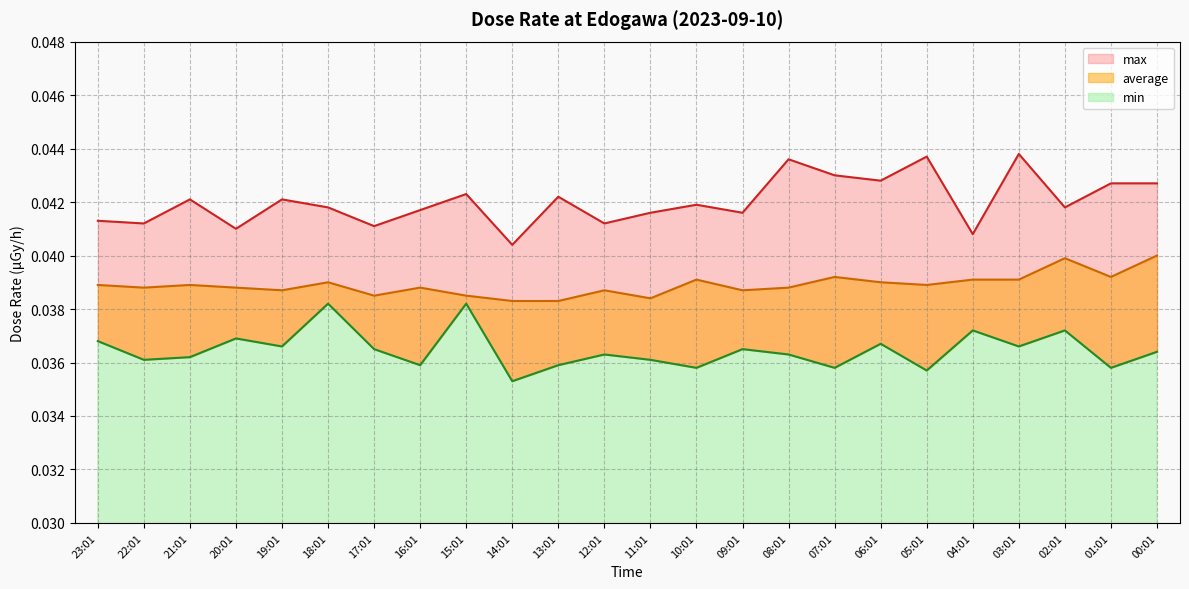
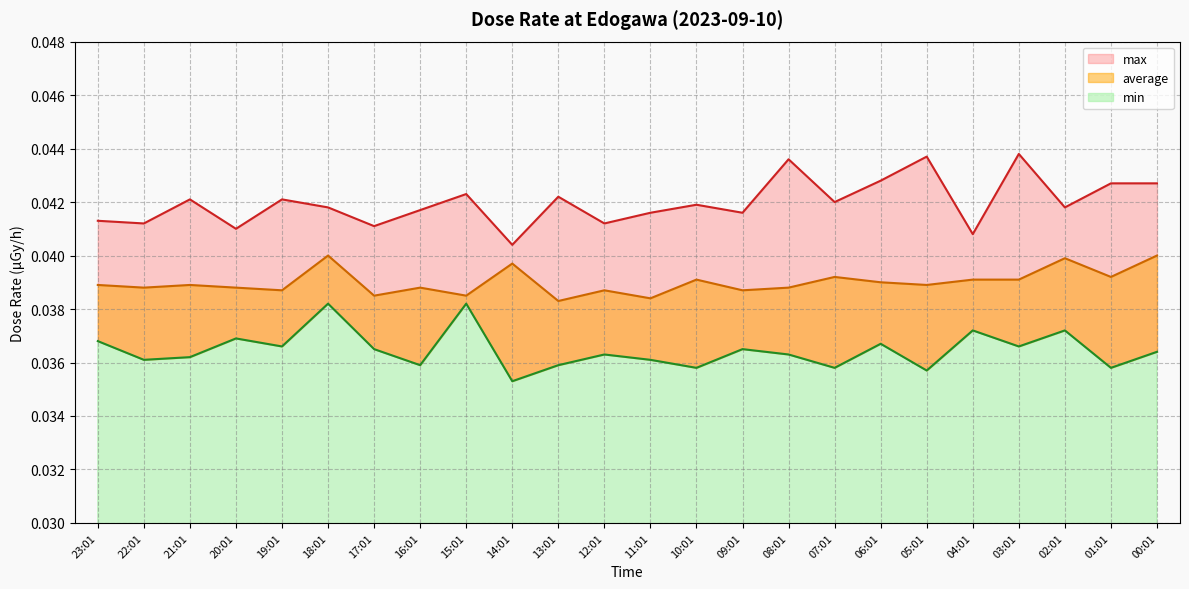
  {
    "max": {
      "23:01": 0.0413,
      "22:01": 0.0412,
      "21:01": 0.0421,
      "20:01": 0.041,
      "19:01": 0.0421,
      "18:01": 0.0418,
      "17:01": 0.0411,
      "16:01": 0.0417,
      "15:01": 0.0423,
      "14:01": 0.0404,
      "13:01": 0.0422,
      "12:01": 0.0412,
      "11:01": 0.0416,
      "10:01": 0.0419,
      "09:01": 0.0416,
      "08:01": 0.0436,
-     "07:01": 0.043,
+     "07:01": 0.042,
      "06:01": 0.0428,
      "05:01": 0.0437,
      "04:01": 0.0408,
      "03:01": 0.0438,
      "02:01": 0.0418,
      "01:01": 0.0427,
      "00:01": 0.0427
    },
    "average": {
      "23:01": 0.0389,
      "22:01": 0.0388,
      "21:01": 0.0389,
      "20:01": 0.0388,
      "19:01": 0.0387,
-     "18:01": 0.039,
+     "18:01": 0.040,
      "17:01": 0.0385,
      "16:01": 0.0388,
      "15:01": 0.0385,
-     "14:01": 0.0383,
+     "14:01": 0.0397,
      "13:01": 0.0383,
      "12:01": 0.0387,
      "11:01": 0.0384,
      "10:01": 0.0391,
      "09:01": 0.0387,
      "08:01": 0.0388,
      "07:01": 0.0392,
      "06:01": 0.0390,
      "05:01": 0.0389,
      "04:01": 0.0391,
      "03:01": 0.0391,
      "02:01": 0.0399,
      "01:01": 0.0392,
      "00:01": 0.0400
    },
    "min": {
      "23:01": 0.0368,
      "22:01": 0.0361,
      "21:01": 0.0362,
      "20:01": 0.0369,
      "19:01": 0.0366,
      "18:01": 0.0382,
      "17:01": 0.0365,
      "16:01": 0.0359,
      "15:01": 0.0382,
      "14:01": 0.0353,
      "13:01": 0.0359,
      "12:01": 0.0363,
      "11:01": 0.0361,
      "10:01": 0.0358,
      "09:01": 0.0365,
      "08:01": 0.0363,
      "07:01": 0.0358,
      "06:01": 0.0367,
      "05:01": 0.0357,
      "04:01": 0.0372,
      "03:01": 0.0366,
      "02:01": 0.0372,
      "01:01": 0.0358,
      "00:01": 0.0364
    }
  }
